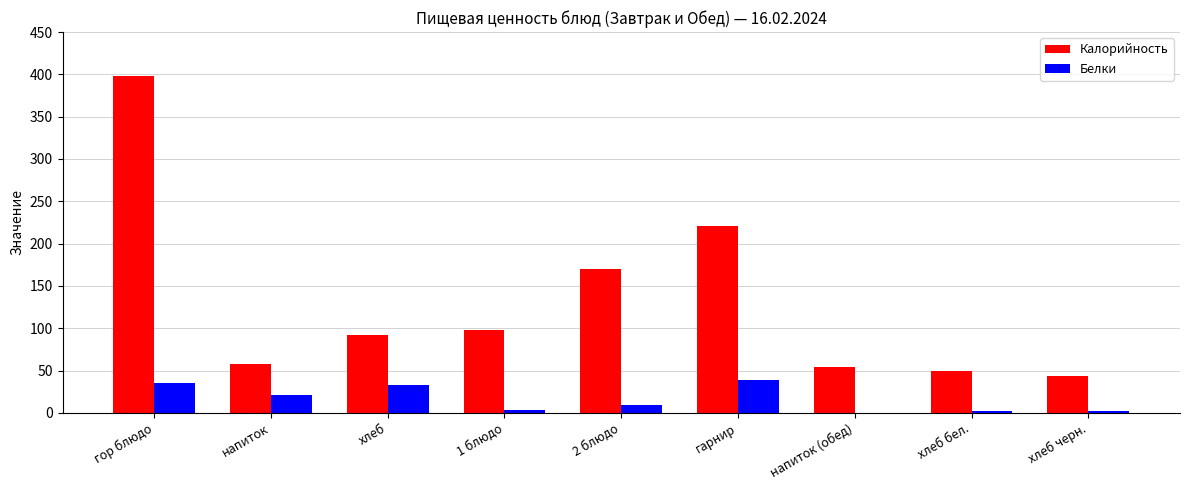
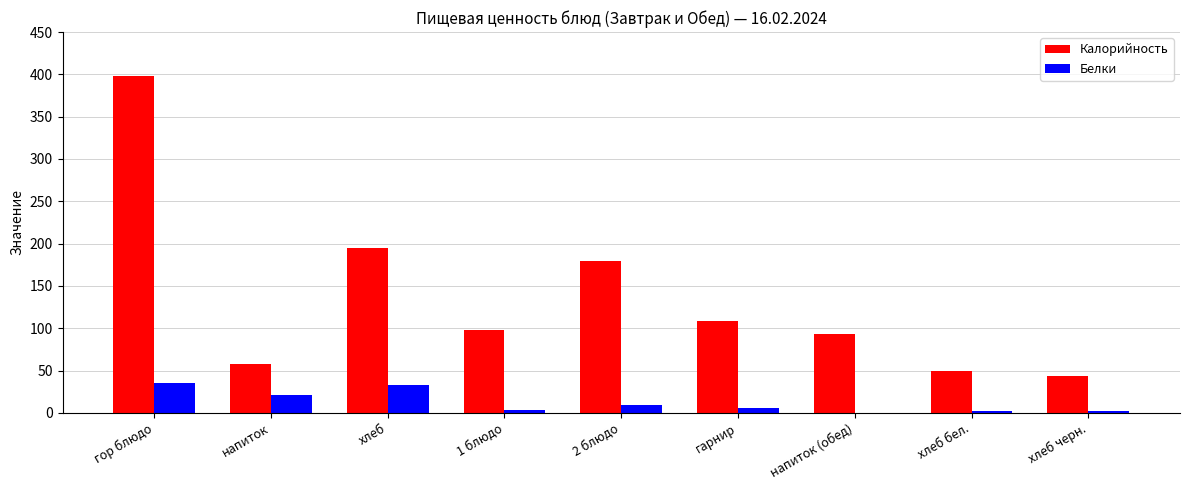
  {
    "Калорийность": {
      "гор блюдо": 400,
      "напиток": 60,
-     "хлеб": 90,
+     "хлеб": 190,
      "1 блюдо": 100,
-     "2 блюдо": 170,
-     "гарнир": 220,
-     "напиток (обед)": 50,
+     "2 блюдо": 180,
+     "гарнир": 110,
+     "напиток (обед)": 90,
      "хлеб бел.": 50,
      "хлеб черн.": 40
    },
    "Белки": {
      "гор блюдо": 40,
      "напиток": 20,
      "хлеб": 30,
      "1 блюдо": 0,
      "2 блюдо": 10,
-     "гарнир": 40
+     "гарнир": 10
    }
  }
